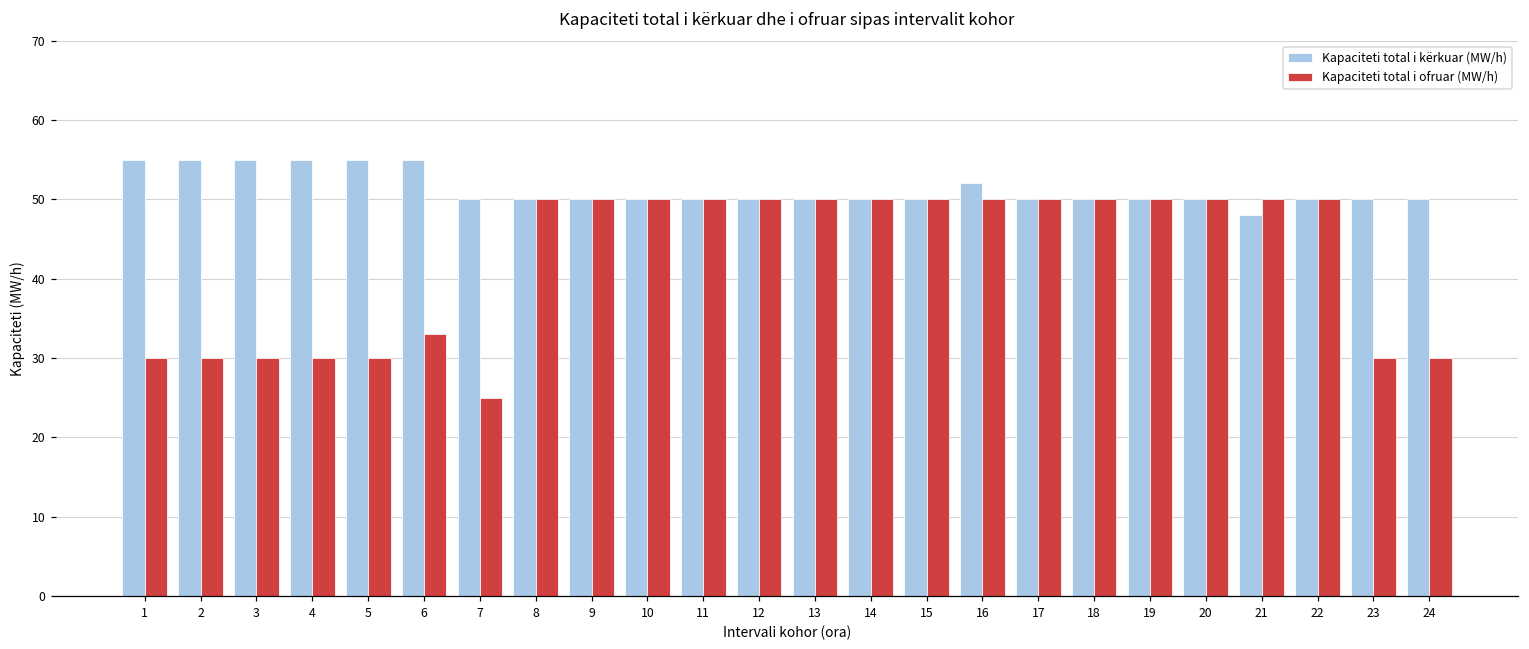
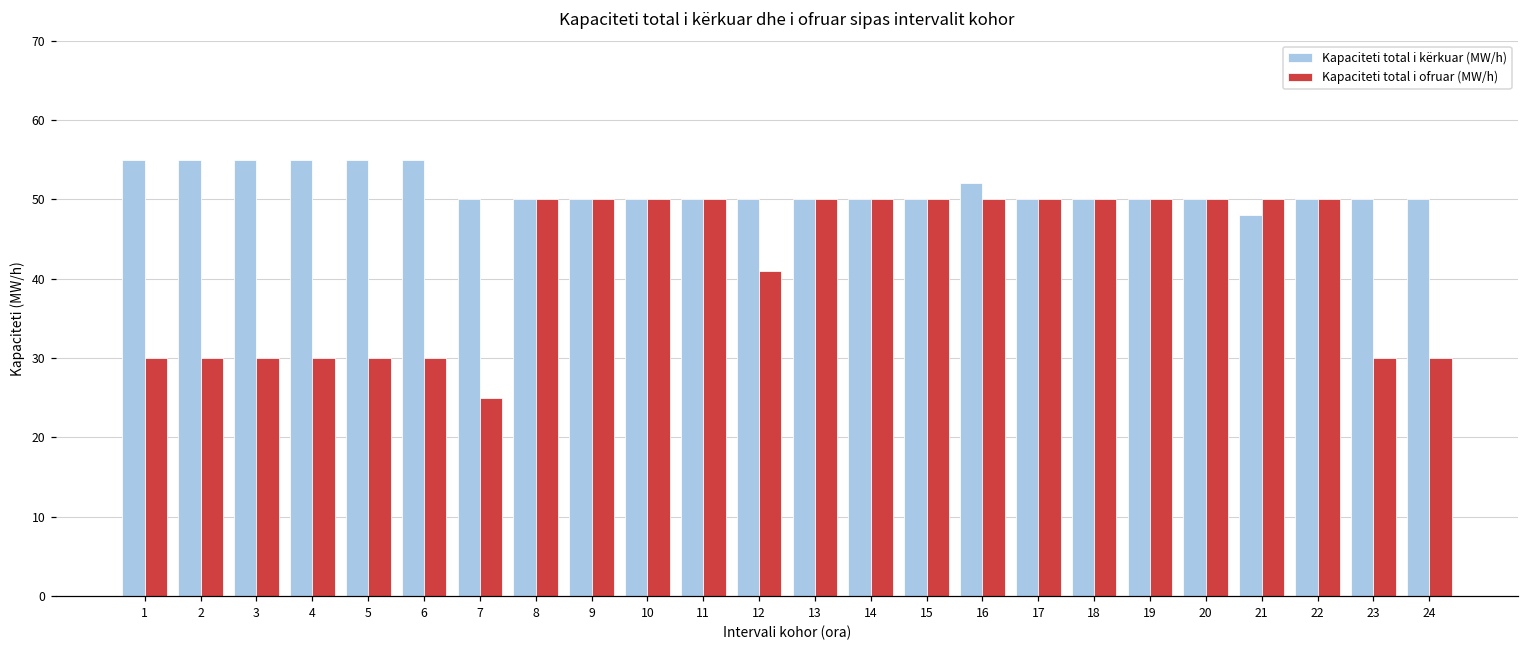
  {
    "Kapaciteti total i kërkuar (MW/h)": {
      "1": 55,
      "2": 55,
      "3": 55,
      "4": 55,
      "5": 55,
      "6": 55,
      "7": 50,
      "8": 50,
      "9": 50,
      "10": 50,
      "11": 50,
      "12": 50,
      "13": 50,
      "14": 50,
      "15": 50,
      "16": 52,
      "17": 50,
      "18": 50,
      "19": 50,
      "20": 50,
      "21": 48,
      "22": 50,
      "23": 50,
      "24": 50
    },
    "Kapaciteti total i ofruar (MW/h)": {
      "1": 30,
      "2": 30,
      "3": 30,
      "4": 30,
      "5": 30,
-     "6": 33,
+     "6": 30,
      "7": 25,
      "8": 50,
      "9": 50,
      "10": 50,
      "11": 50,
-     "12": 50,
+     "12": 41,
      "13": 50,
      "14": 50,
      "15": 50,
      "16": 50,
      "17": 50,
      "18": 50,
      "19": 50,
      "20": 50,
      "21": 50,
      "22": 50,
      "23": 30,
      "24": 30
    }
  }
